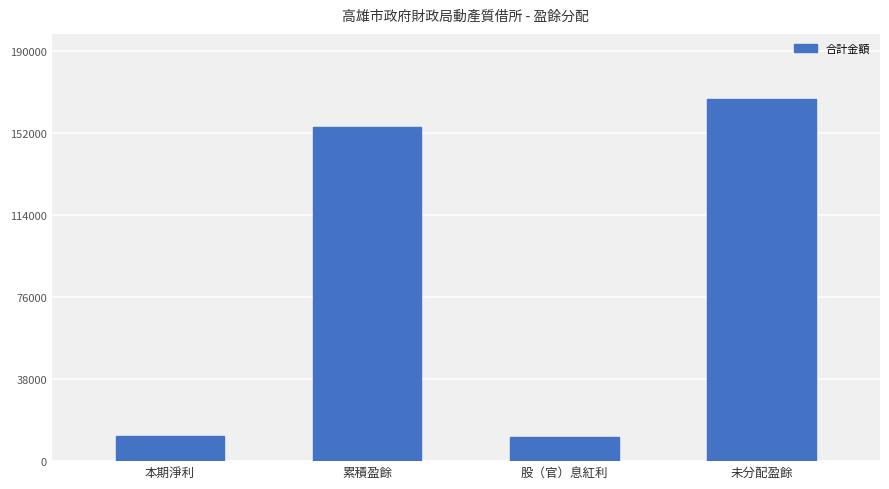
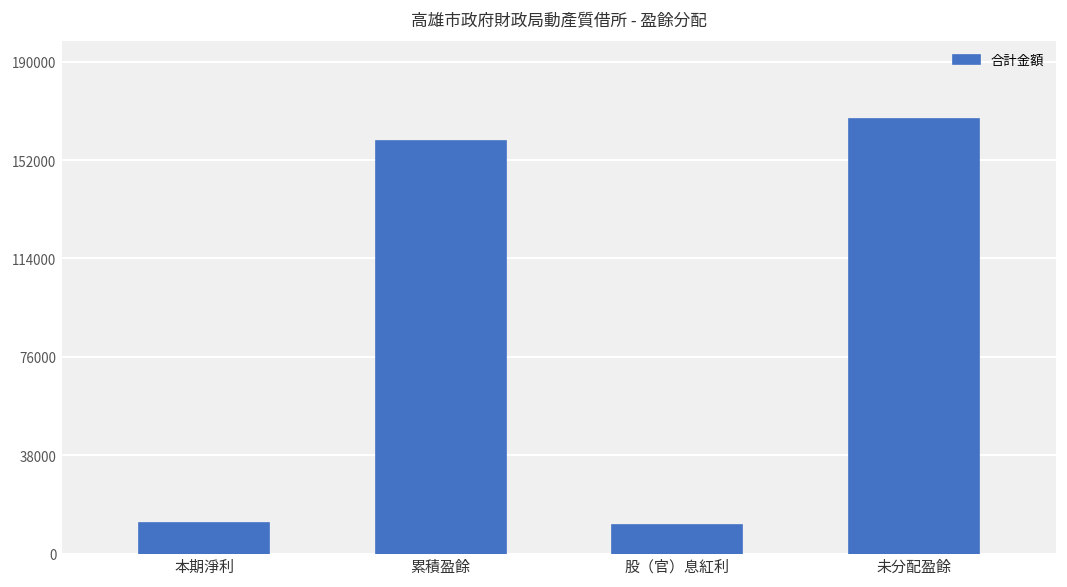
  {
    "本期淨利": 12000,
-   "累積盈餘": 155000,
+   "累積盈餘": 159000,
    "股（官）息紅利": 11000,
    "未分配盈餘": 168000
  }
